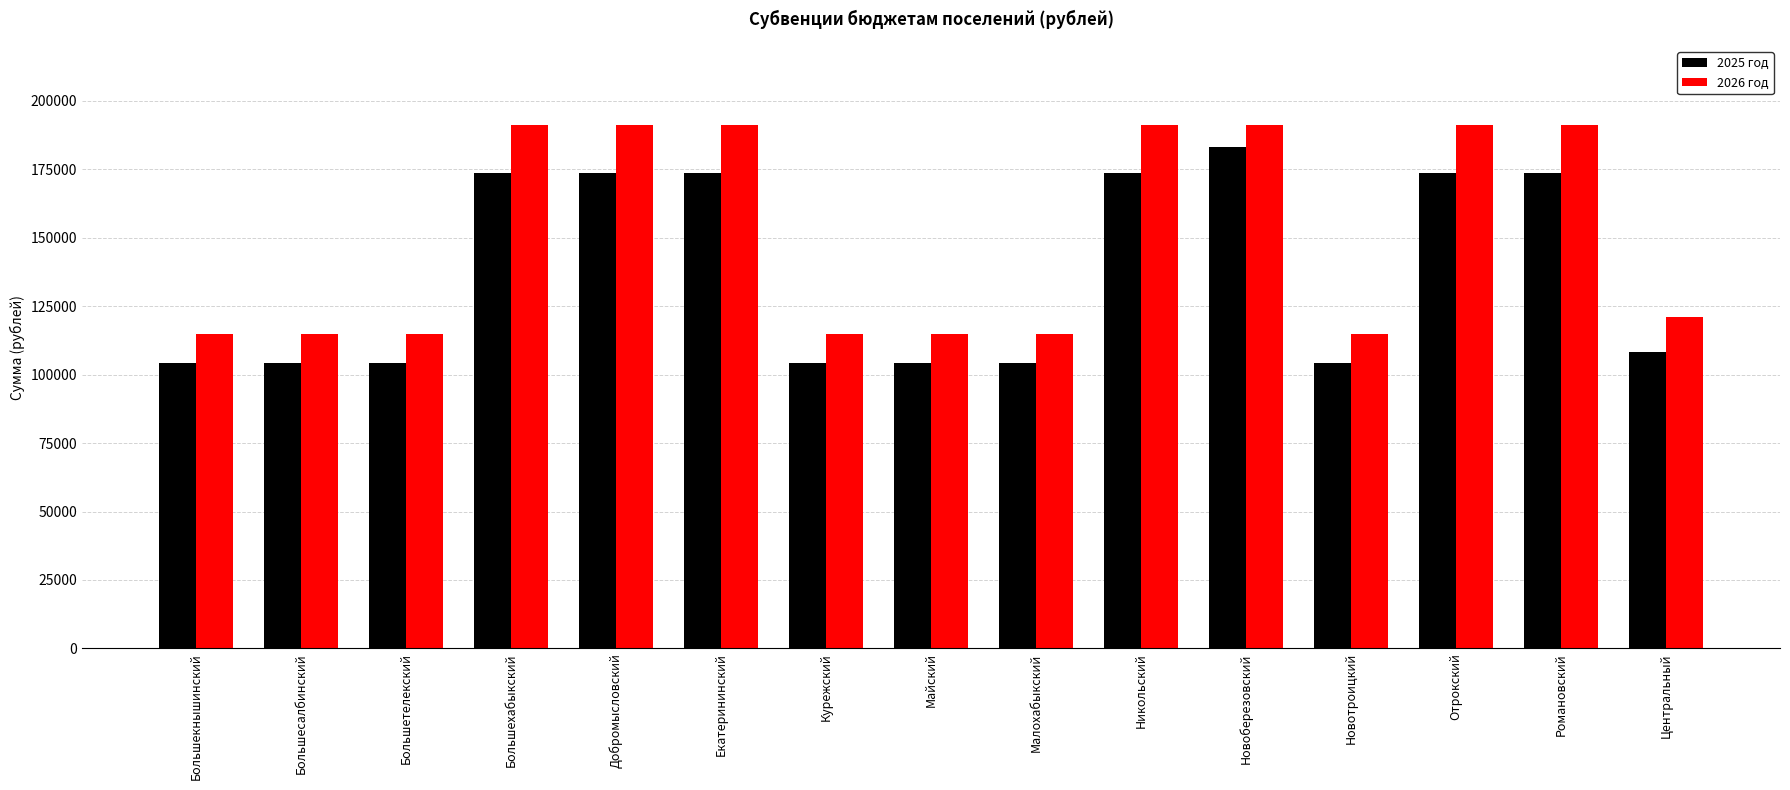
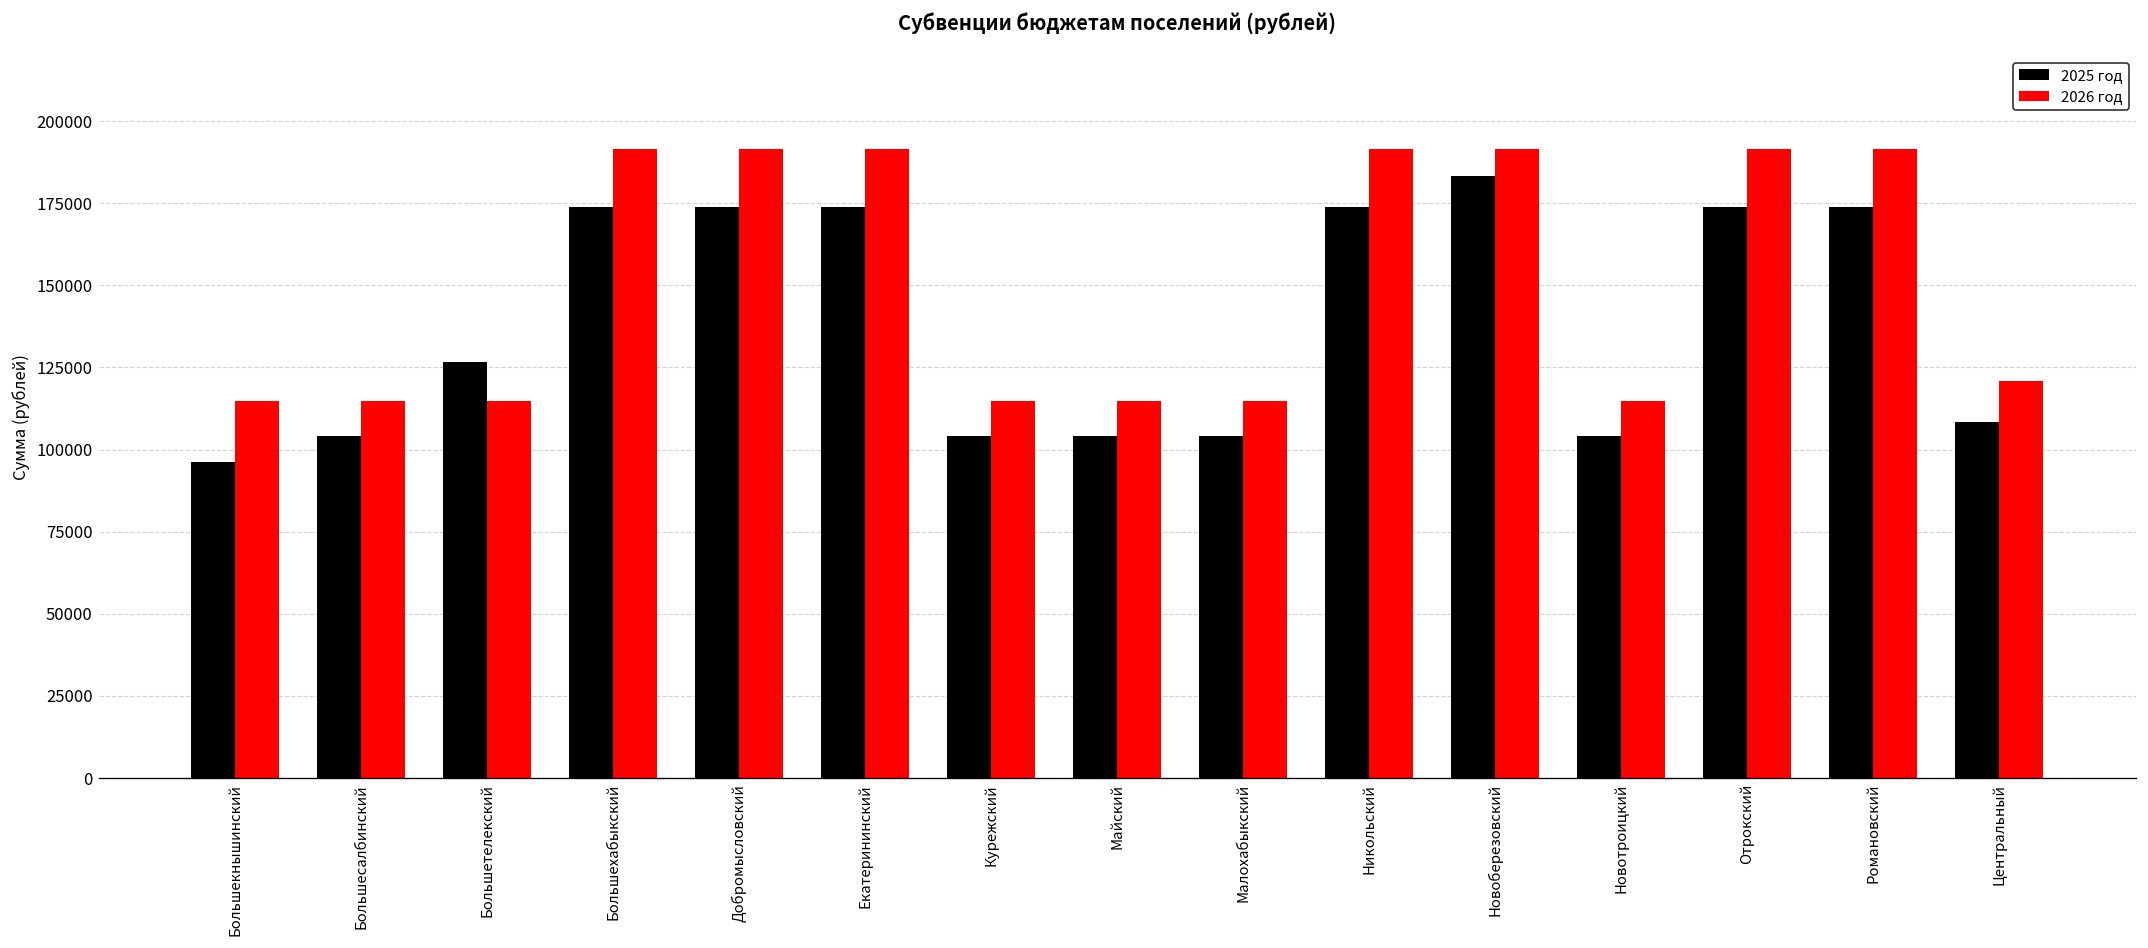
  {
    "2025 год": {
-     "Большекнышинский": 104000,
+     "Большекнышинский": 96000,
      "Большесалбинский": 104000,
-     "Большетелекский": 104000,
+     "Большетелекский": 127000,
      "Большехабыкский": 174000,
      "Добромысловский": 174000,
      "Екатерининский": 174000,
      "Курежский": 104000,
      "Майский": 104000,
      "Малохабыкский": 104000,
      "Никольский": 174000,
      "Новоберезовский": 183000,
      "Новотроицкий": 104000,
      "Отрокский": 174000,
      "Романовский": 174000,
      "Центральный": 108000
    },
    "2026 год": {
      "Большекнышинский": 115000,
      "Большесалбинский": 115000,
      "Большетелекский": 115000,
      "Большехабыкский": 191000,
      "Добромысловский": 191000,
      "Екатерининский": 191000,
      "Курежский": 115000,
      "Майский": 115000,
      "Малохабыкский": 115000,
      "Никольский": 191000,
      "Новоберезовский": 191000,
      "Новотроицкий": 115000,
      "Отрокский": 191000,
      "Романовский": 191000,
      "Центральный": 121000
    }
  }
